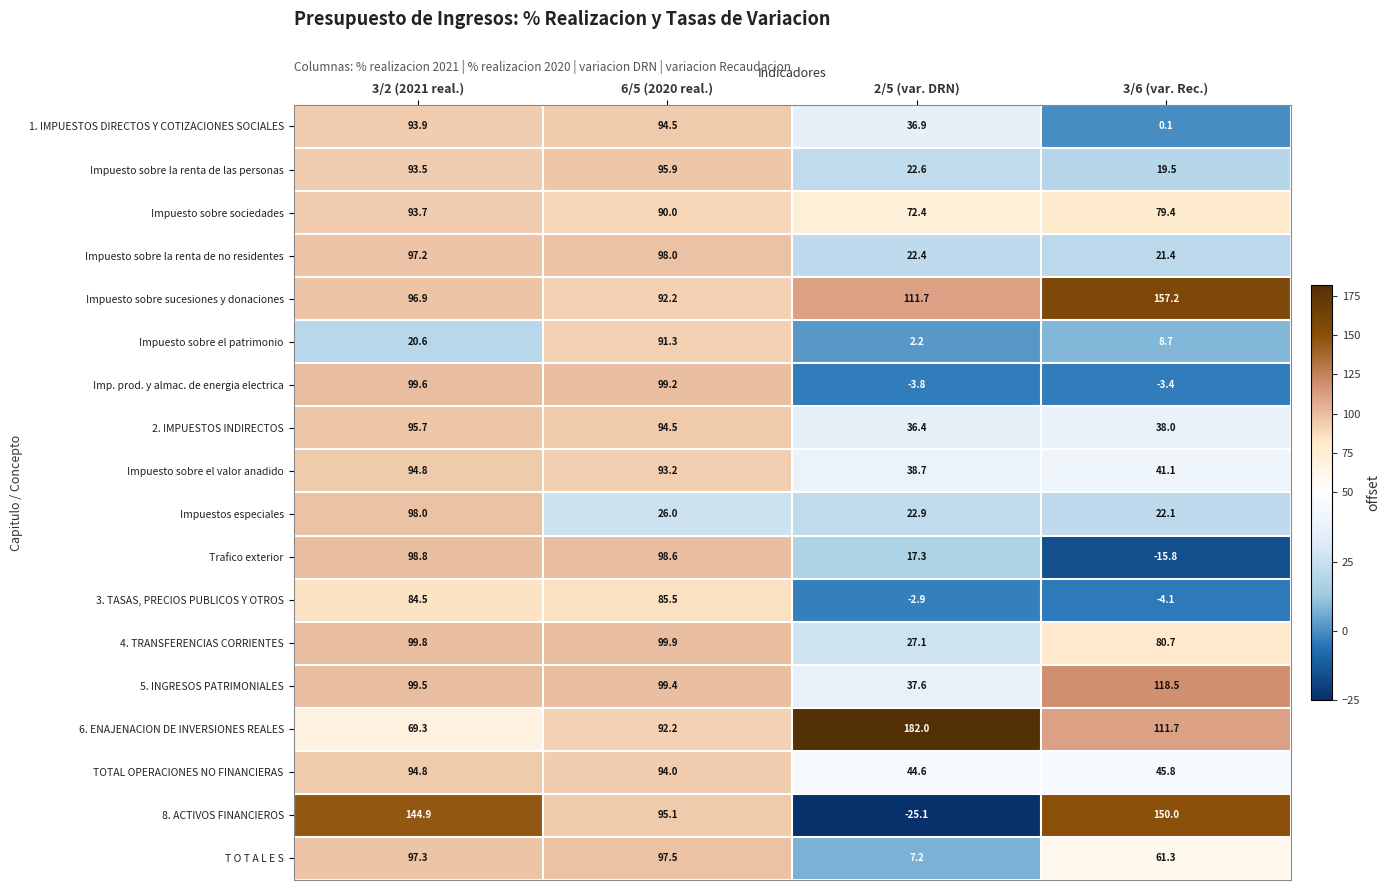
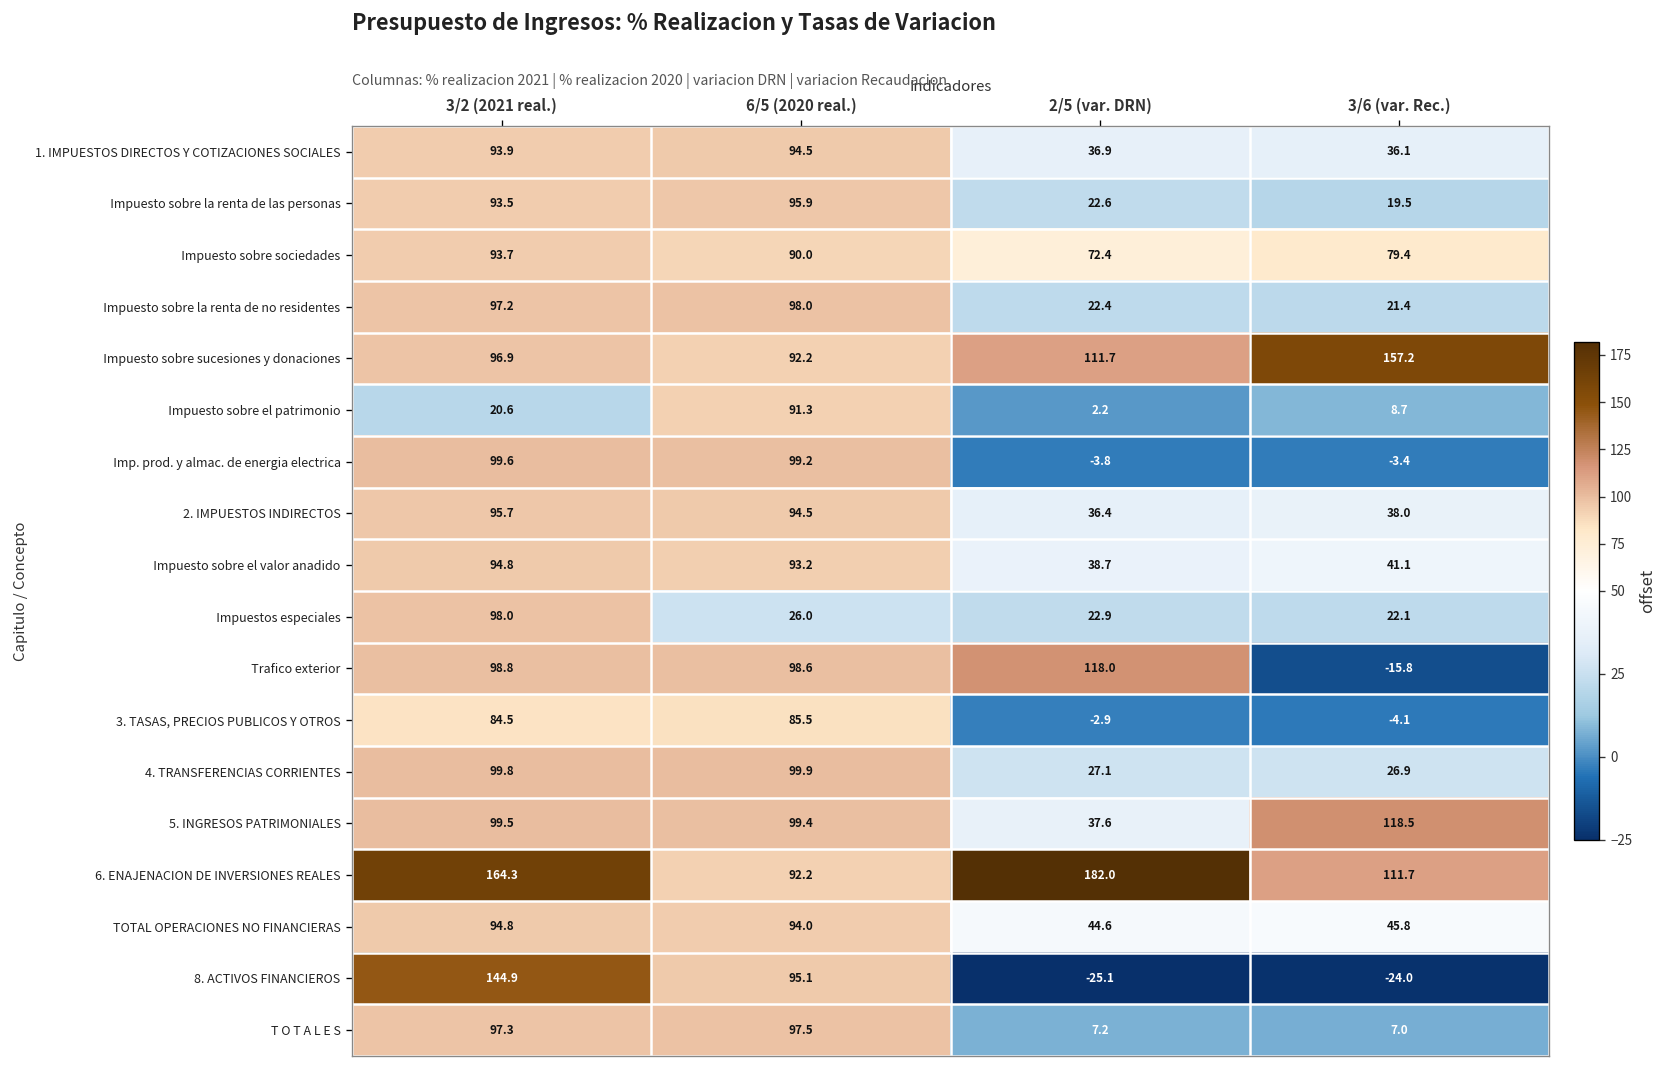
  {
    "1. IMPUESTOS DIRECTOS Y COTIZACIONES SOCIALES": {
      "3/2 (2021 real.)": 93.9,
      "6/5 (2020 real.)": 94.5,
      "2/5 (var. DRN)": 36.9,
-     "3/6 (var. Rec.)": 0.1
+     "3/6 (var. Rec.)": 36.1
    },
    "Impuesto sobre la renta de las personas": {
      "3/2 (2021 real.)": 93.5,
      "6/5 (2020 real.)": 95.9,
      "2/5 (var. DRN)": 22.6,
      "3/6 (var. Rec.)": 19.5
    },
    "Impuesto sobre sociedades": {
      "3/2 (2021 real.)": 93.7,
      "6/5 (2020 real.)": 90.0,
      "2/5 (var. DRN)": 72.4,
      "3/6 (var. Rec.)": 79.4
    },
    "Impuesto sobre la renta de no residentes": {
      "3/2 (2021 real.)": 97.2,
      "6/5 (2020 real.)": 98.0,
      "2/5 (var. DRN)": 22.4,
      "3/6 (var. Rec.)": 21.4
    },
    "Impuesto sobre sucesiones y donaciones": {
      "3/2 (2021 real.)": 96.9,
      "6/5 (2020 real.)": 92.2,
      "2/5 (var. DRN)": 111.7,
      "3/6 (var. Rec.)": 157.2
    },
    "Impuesto sobre el patrimonio": {
      "3/2 (2021 real.)": 20.6,
      "6/5 (2020 real.)": 91.3,
      "2/5 (var. DRN)": 2.2,
      "3/6 (var. Rec.)": 8.7
    },
    "Imp. prod. y almac. de energia electrica": {
      "3/2 (2021 real.)": 99.6,
      "6/5 (2020 real.)": 99.2,
      "2/5 (var. DRN)": -3.8,
      "3/6 (var. Rec.)": -3.4
    },
    "2. IMPUESTOS INDIRECTOS": {
      "3/2 (2021 real.)": 95.7,
      "6/5 (2020 real.)": 94.5,
      "2/5 (var. DRN)": 36.4,
      "3/6 (var. Rec.)": 38.0
    },
    "Impuesto sobre el valor anadido": {
      "3/2 (2021 real.)": 94.8,
      "6/5 (2020 real.)": 93.2,
      "2/5 (var. DRN)": 38.7,
      "3/6 (var. Rec.)": 41.1
    },
    "Impuestos especiales": {
      "3/2 (2021 real.)": 98.0,
      "6/5 (2020 real.)": 26.0,
      "2/5 (var. DRN)": 22.9,
      "3/6 (var. Rec.)": 22.1
    },
    "Trafico exterior": {
      "3/2 (2021 real.)": 98.8,
      "6/5 (2020 real.)": 98.6,
-     "2/5 (var. DRN)": 17.3,
+     "2/5 (var. DRN)": 118.0,
      "3/6 (var. Rec.)": -15.8
    },
    "3. TASAS, PRECIOS PUBLICOS Y OTROS": {
      "3/2 (2021 real.)": 84.5,
      "6/5 (2020 real.)": 85.5,
      "2/5 (var. DRN)": -2.9,
      "3/6 (var. Rec.)": -4.1
    },
    "4. TRANSFERENCIAS CORRIENTES": {
      "3/2 (2021 real.)": 99.8,
      "6/5 (2020 real.)": 99.9,
      "2/5 (var. DRN)": 27.1,
-     "3/6 (var. Rec.)": 80.7
+     "3/6 (var. Rec.)": 26.9
    },
    "5. INGRESOS PATRIMONIALES": {
      "3/2 (2021 real.)": 99.5,
      "6/5 (2020 real.)": 99.4,
      "2/5 (var. DRN)": 37.6,
      "3/6 (var. Rec.)": 118.5
    },
    "6. ENAJENACION DE INVERSIONES REALES": {
-     "3/2 (2021 real.)": 69.3,
+     "3/2 (2021 real.)": 164.3,
      "6/5 (2020 real.)": 92.2,
      "2/5 (var. DRN)": 182.0,
      "3/6 (var. Rec.)": 111.7
    },
    "TOTAL OPERACIONES NO FINANCIERAS": {
      "3/2 (2021 real.)": 94.8,
      "6/5 (2020 real.)": 94.0,
      "2/5 (var. DRN)": 44.6,
      "3/6 (var. Rec.)": 45.8
    },
    "8. ACTIVOS FINANCIEROS": {
      "3/2 (2021 real.)": 144.9,
      "6/5 (2020 real.)": 95.1,
      "2/5 (var. DRN)": -25.1,
-     "3/6 (var. Rec.)": 150.0
+     "3/6 (var. Rec.)": -24.0
    },
    "T O T A L E S": {
      "3/2 (2021 real.)": 97.3,
      "6/5 (2020 real.)": 97.5,
      "2/5 (var. DRN)": 7.2,
-     "3/6 (var. Rec.)": 61.3
+     "3/6 (var. Rec.)": 7.0
    }
  }
